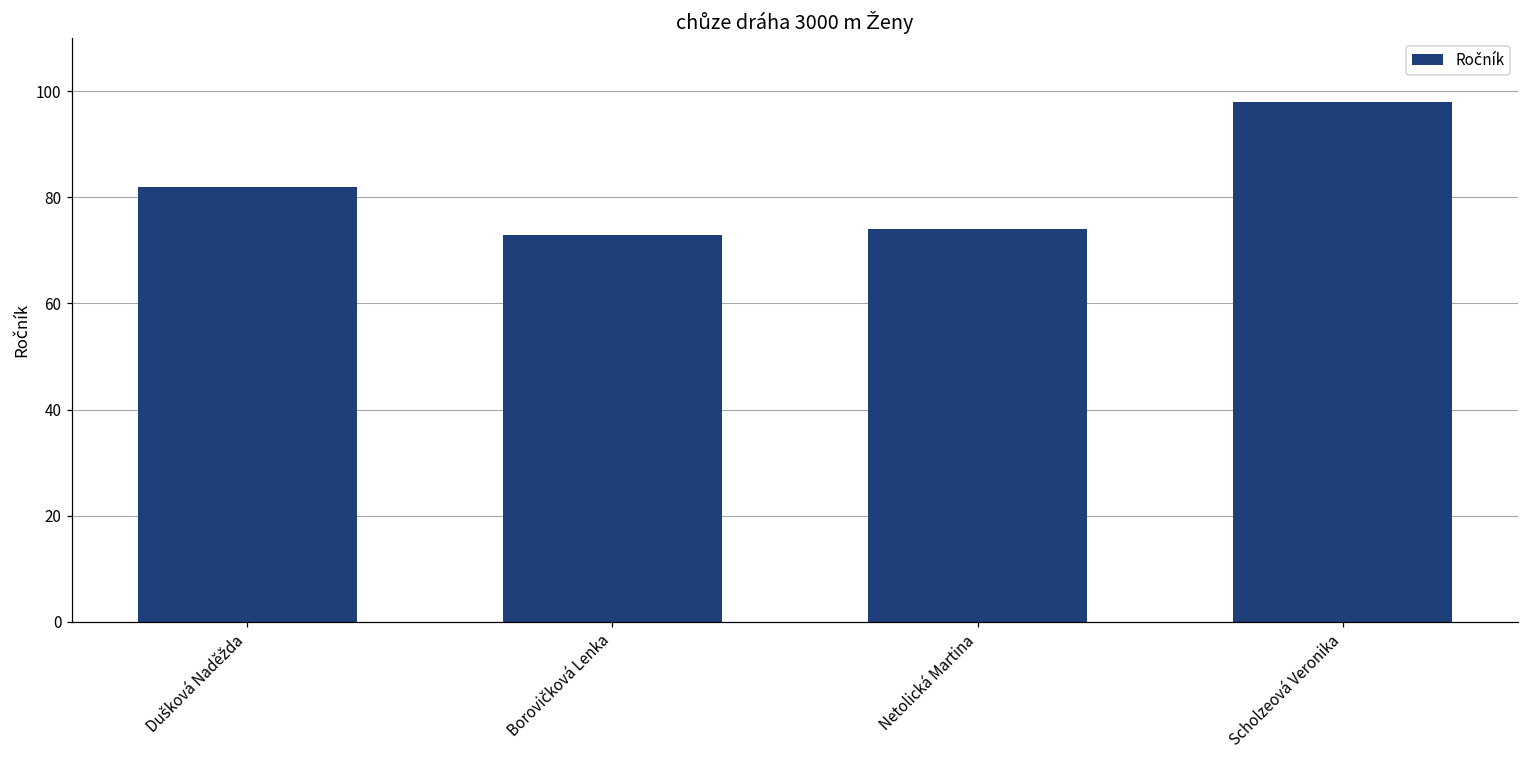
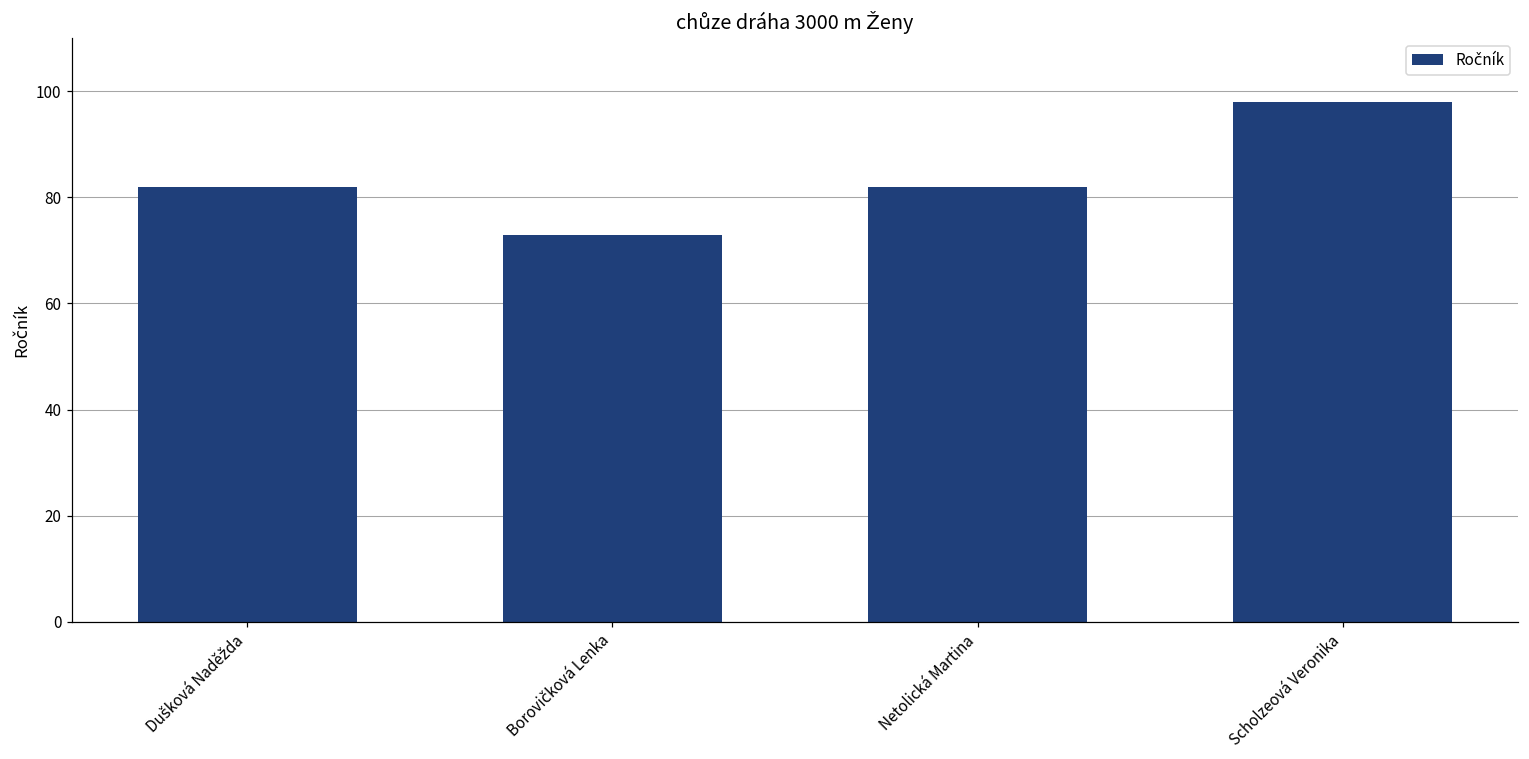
  {
    "Dušková Naděžda": 82,
    "Borovičková Lenka": 73,
-   "Netolická Martina": 74,
+   "Netolická Martina": 82,
    "Scholzeová Veronika": 98
  }
